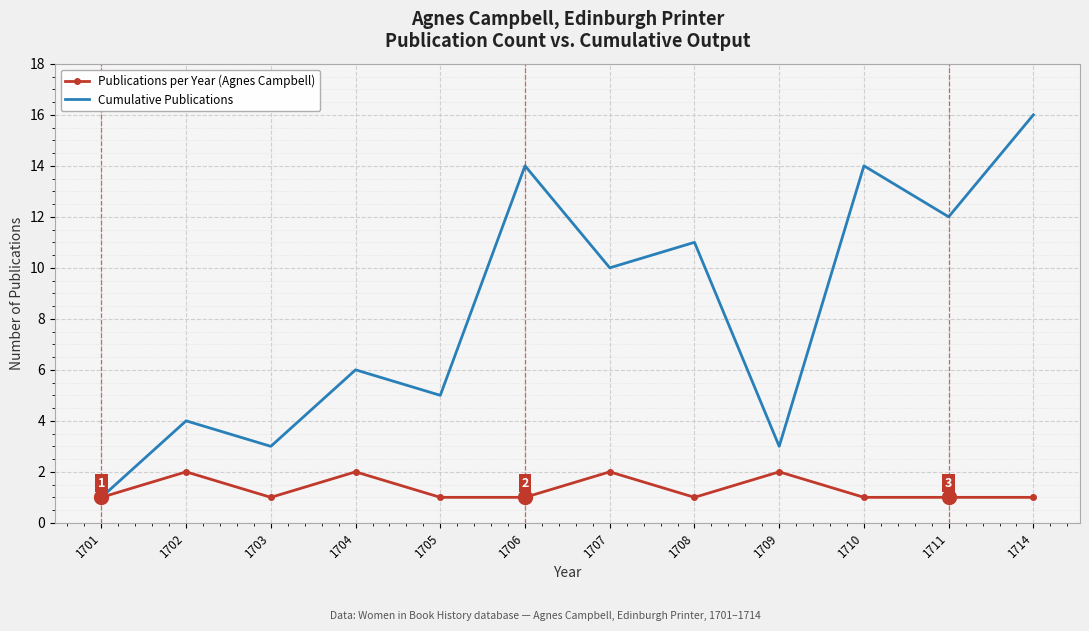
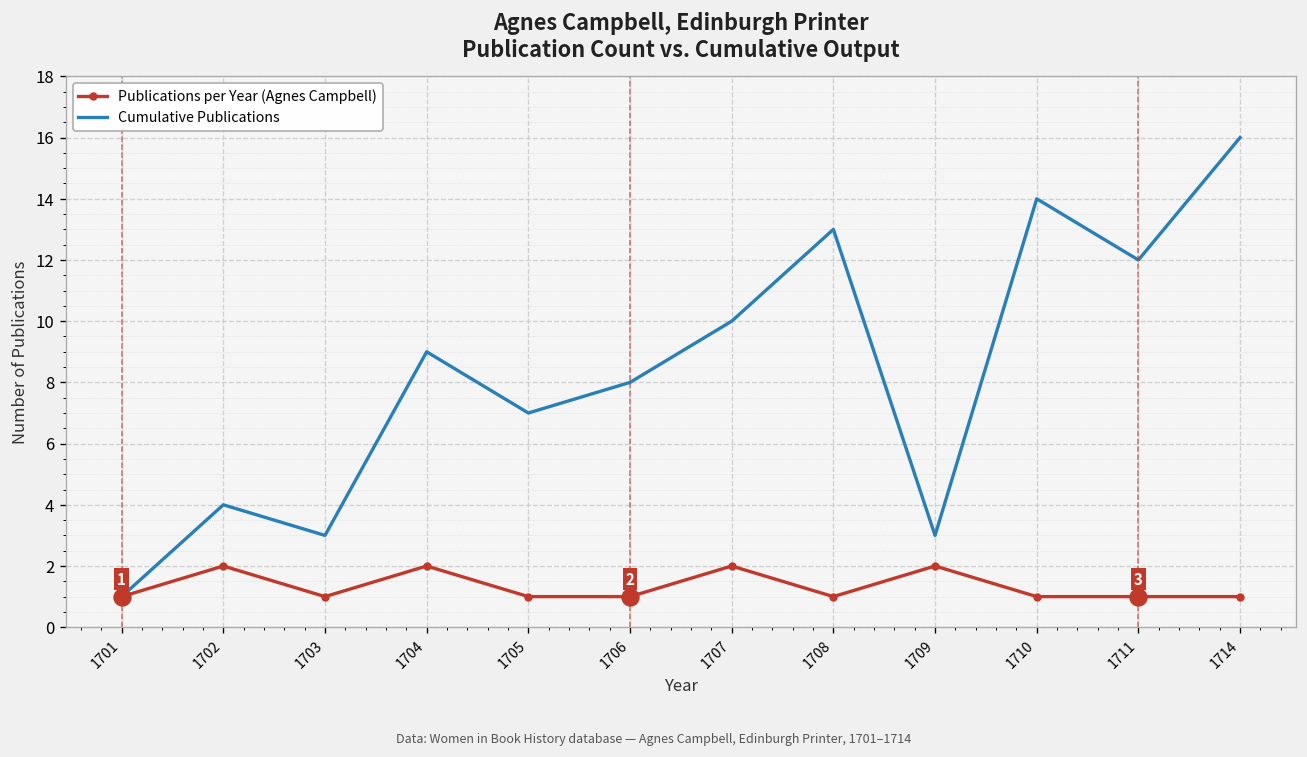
  {
    "Cumulative Publications": {
      "1702": 4,
      "1703": 3,
-     "1704": 6,
-     "1705": 5,
-     "1706": 14,
+     "1704": 9,
+     "1705": 7,
+     "1706": 8,
      "1707": 10,
-     "1708": 11,
+     "1708": 13,
      "1709": 3,
      "1710": 14,
      "1711": 12,
      "1714": 16
    }
  }
